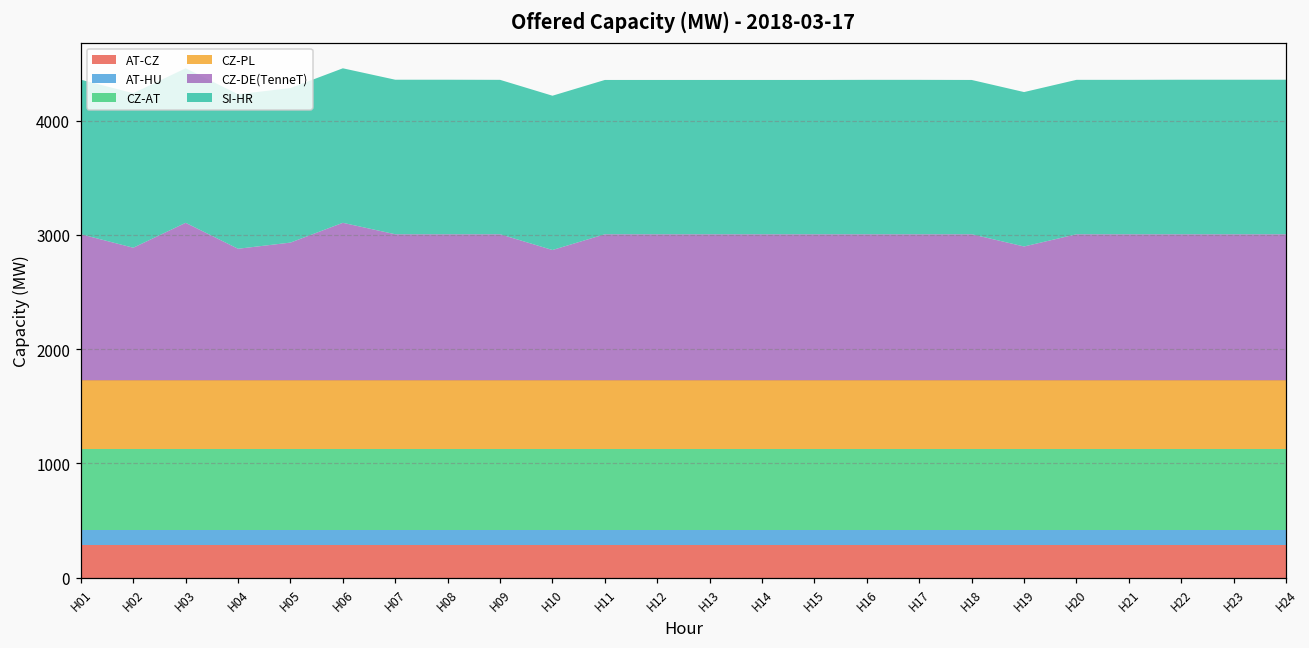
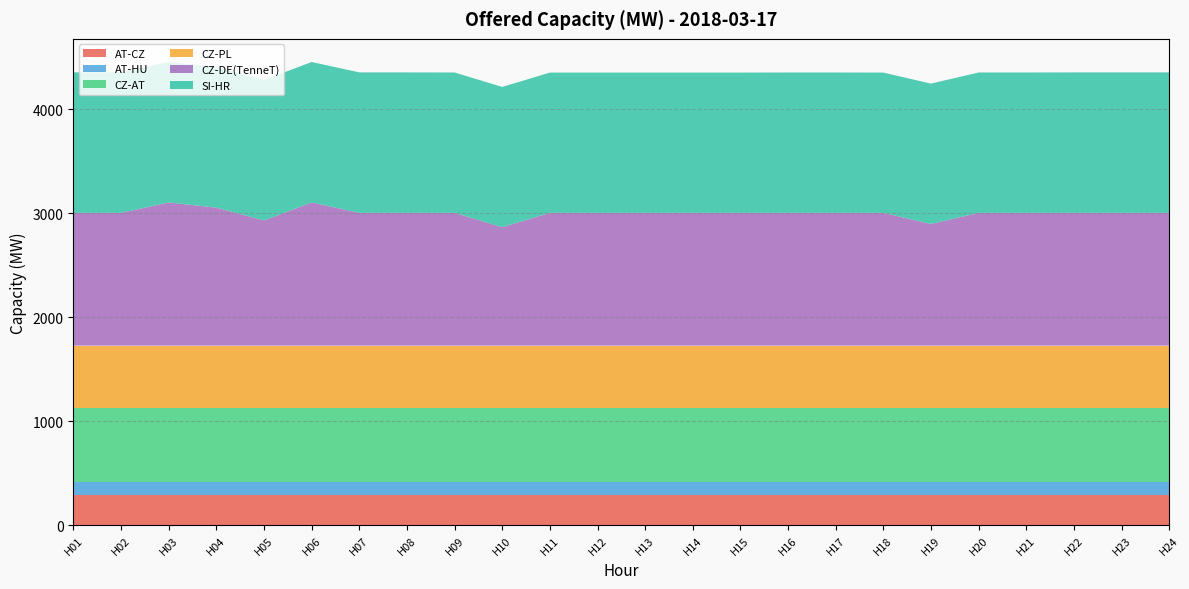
  {
    "AT-CZ": {
      "H01": 290,
      "H02": 290,
      "H03": 290,
      "H04": 290,
      "H05": 290,
      "H06": 290,
      "H07": 290,
      "H08": 290,
      "H09": 290,
      "H10": 290,
      "H11": 290,
      "H12": 290,
      "H13": 290,
      "H14": 290,
      "H15": 290,
      "H16": 290,
      "H17": 290,
      "H18": 290,
      "H19": 290,
      "H20": 290,
      "H21": 290,
      "H22": 290,
      "H23": 290,
      "H24": 290
    },
    "AT-HU": {
      "H01": 130,
      "H02": 130,
      "H03": 130,
      "H04": 130,
      "H05": 130,
      "H06": 130,
      "H07": 130,
      "H08": 130,
      "H09": 130,
      "H10": 130,
      "H11": 130,
      "H12": 130,
      "H13": 130,
      "H14": 130,
      "H15": 130,
      "H16": 130,
      "H17": 130,
      "H18": 130,
      "H19": 130,
      "H20": 130,
      "H21": 130,
      "H22": 130,
      "H23": 130,
      "H24": 130
    },
    "CZ-PL": {
      "H01": 600,
      "H02": 600,
      "H03": 600,
      "H04": 600,
      "H05": 600,
      "H06": 600,
      "H07": 600,
      "H08": 600,
      "H09": 600,
      "H10": 600,
      "H11": 600,
      "H12": 600,
      "H13": 600,
      "H14": 600,
      "H15": 600,
      "H16": 600,
      "H17": 600,
      "H18": 600,
      "H19": 600,
      "H20": 600,
      "H21": 600,
      "H22": 600,
      "H23": 600,
      "H24": 600
    },
    "CZ-DE(TenneT)": {
      "H01": 1280,
-     "H02": 1160,
+     "H02": 1280,
      "H03": 1380,
-     "H04": 1150,
+     "H04": 1330,
      "H05": 1210,
      "H06": 1380,
      "H07": 1280,
      "H08": 1280,
      "H09": 1280,
      "H10": 1140,
      "H11": 1280,
      "H12": 1280,
      "H13": 1280,
      "H14": 1280,
      "H15": 1280,
      "H16": 1280,
      "H17": 1280,
      "H18": 1280,
      "H19": 1170,
      "H20": 1280,
      "H21": 1280,
      "H22": 1280,
      "H23": 1280,
      "H24": 1280
    }
  }
